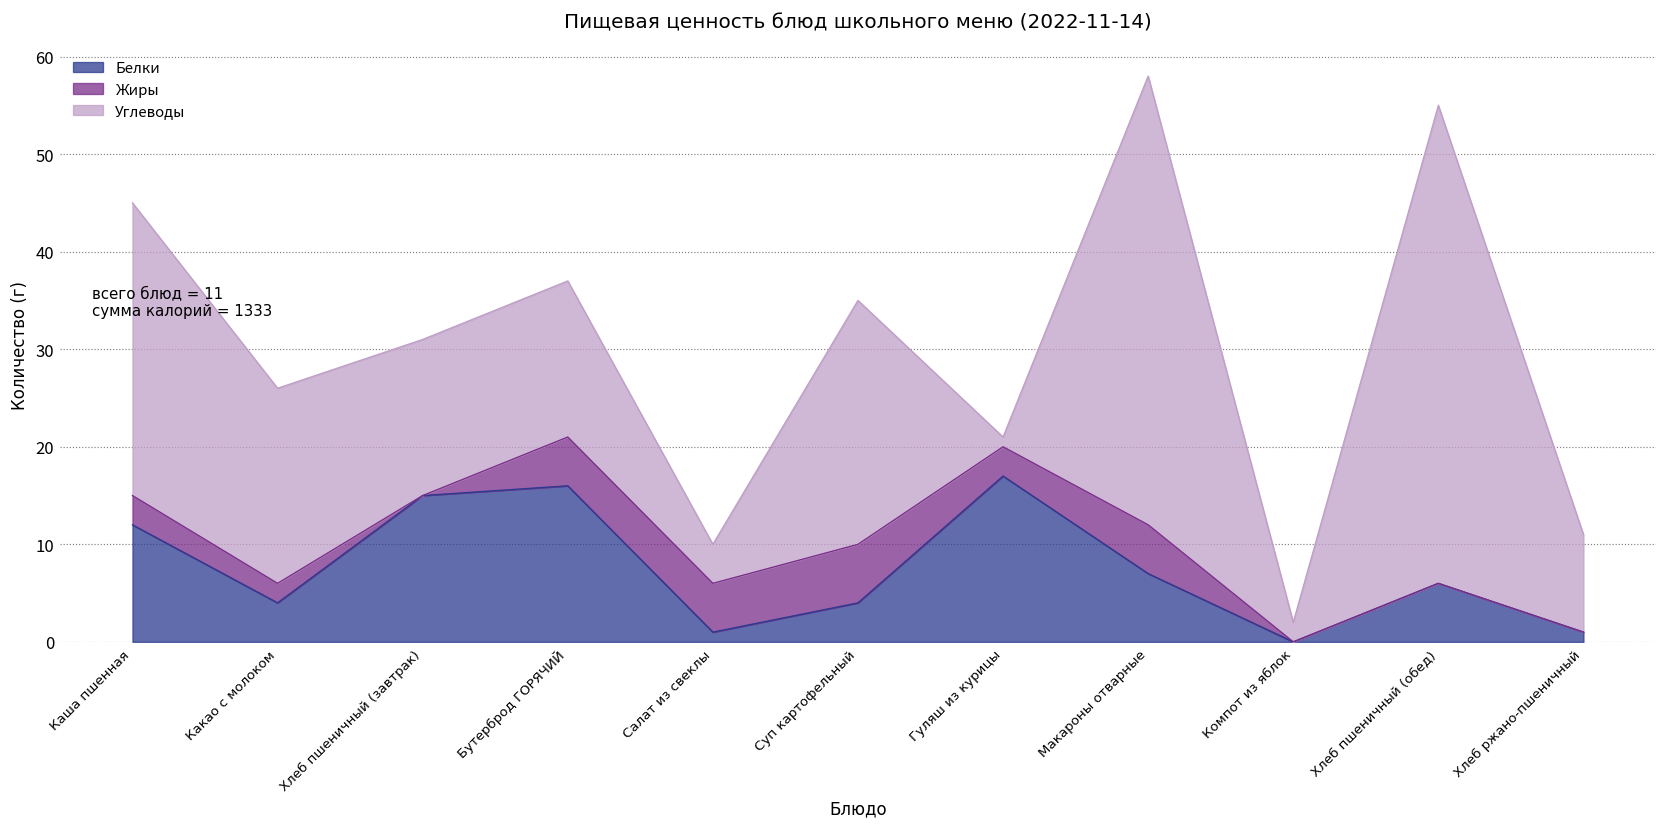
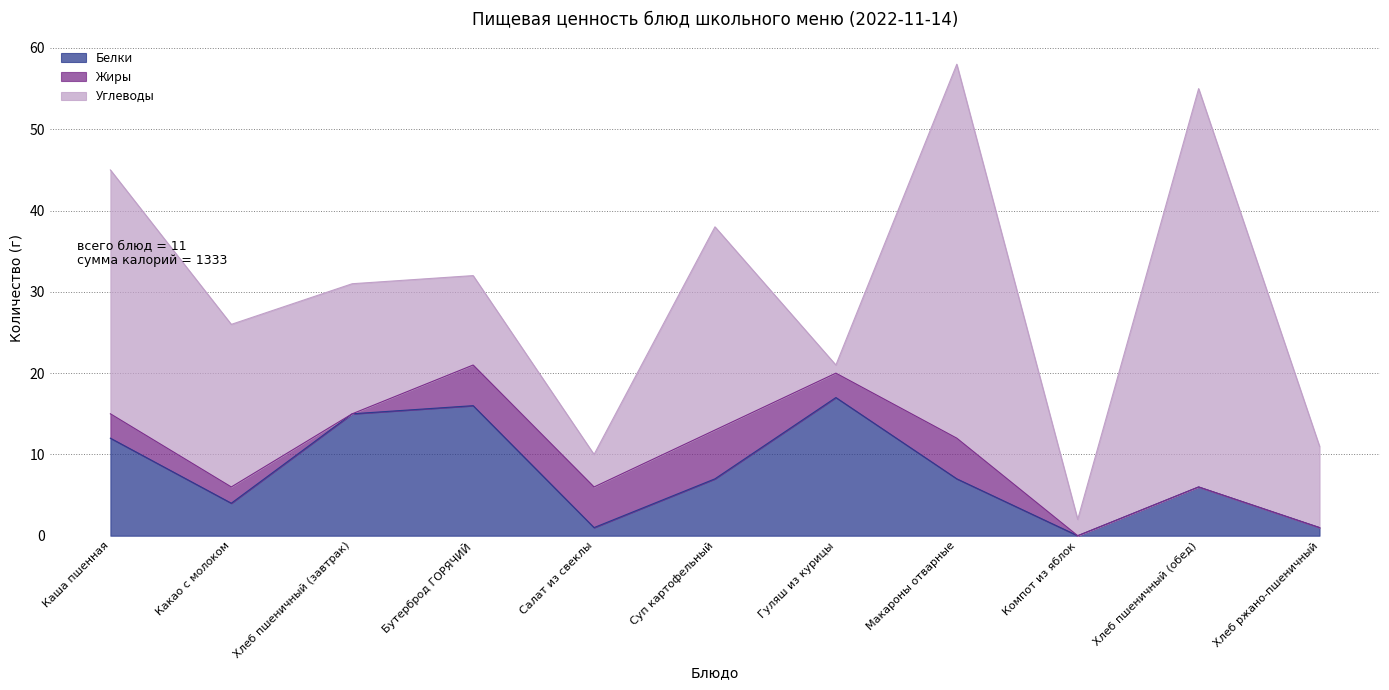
  {
    "Белки": {
      "Каша пшенная": 12,
      "Какао с молоком": 4,
      "Бутерброд ГОРЯЧИЙ": 16,
      "Салат из свеклы": 1,
-     "Суп картофельный": 4,
+     "Суп картофельный": 7,
      "Гуляш из курицы": 17,
      "Макароны отварные": 7
    },
    "Жиры": {
      "Каша пшенная": 3,
      "Какао с молоком": 2,
      "Бутерброд ГОРЯЧИЙ": 5,
      "Салат из свеклы": 5,
      "Суп картофельный": 6,
      "Гуляш из курицы": 3,
      "Макароны отварные": 5
    },
    "Углеводы": {
      "Каша пшенная": 30,
      "Какао с молоком": 20,
      "Хлеб пшеничный (завтрак)": 16,
-     "Бутерброд ГОРЯЧИЙ": 16,
+     "Бутерброд ГОРЯЧИЙ": 11,
      "Салат из свеклы": 4,
      "Суп картофельный": 25,
      "Гуляш из курицы": 1,
      "Макароны отварные": 46,
      "Компот из яблок": 2,
      "Хлеб пшеничный (обед)": 49,
      "Хлеб ржано-пшеничный": 10
    }
  }
